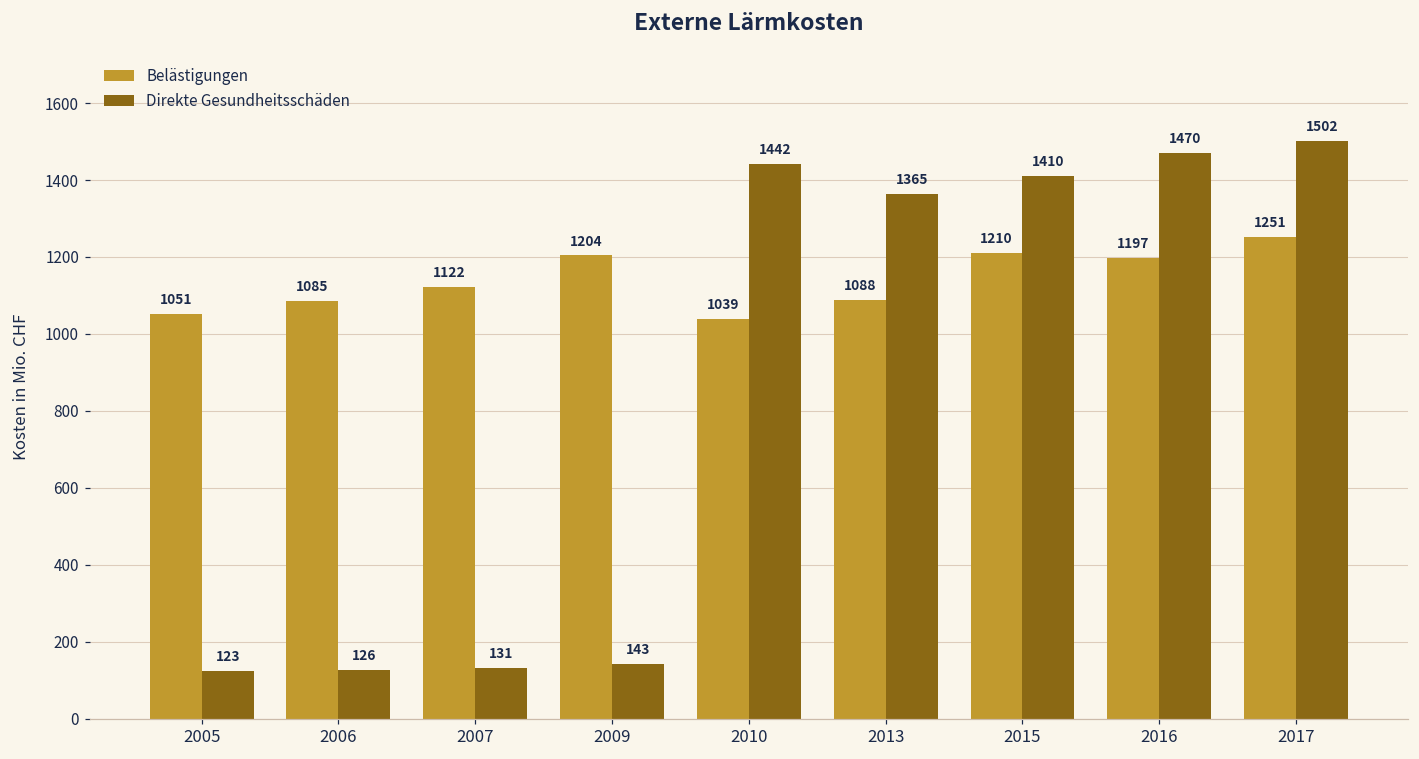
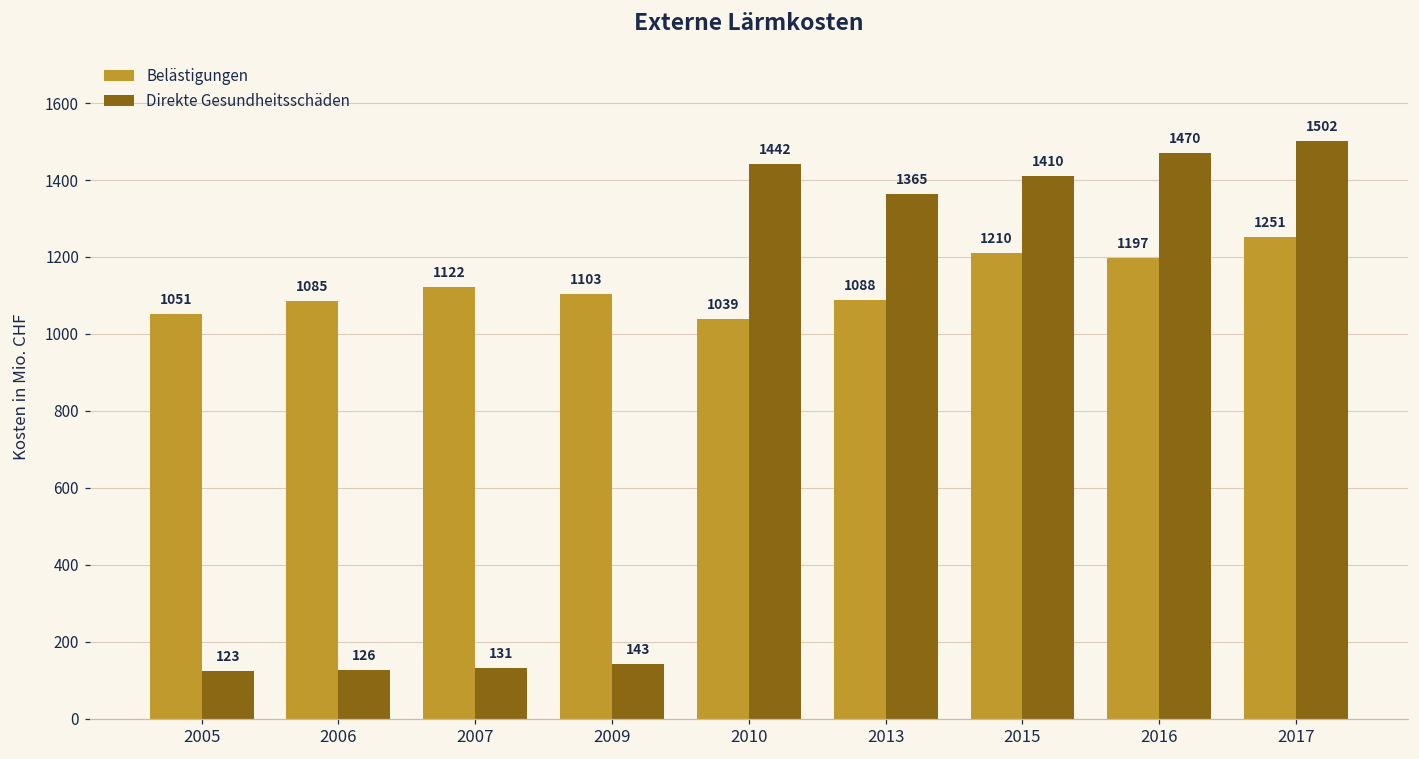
  {
    "Belästigungen": {
      "2005": 1051,
      "2006": 1085,
      "2007": 1122,
-     "2009": 1204,
+     "2009": 1103,
      "2010": 1039,
      "2013": 1088,
      "2015": 1210,
      "2016": 1197,
      "2017": 1251
    },
    "Direkte Gesundheitsschäden": {
      "2005": 123,
      "2006": 126,
      "2007": 131,
      "2009": 143,
      "2010": 1442,
      "2013": 1365,
      "2015": 1410,
      "2016": 1470,
      "2017": 1502
    }
  }
